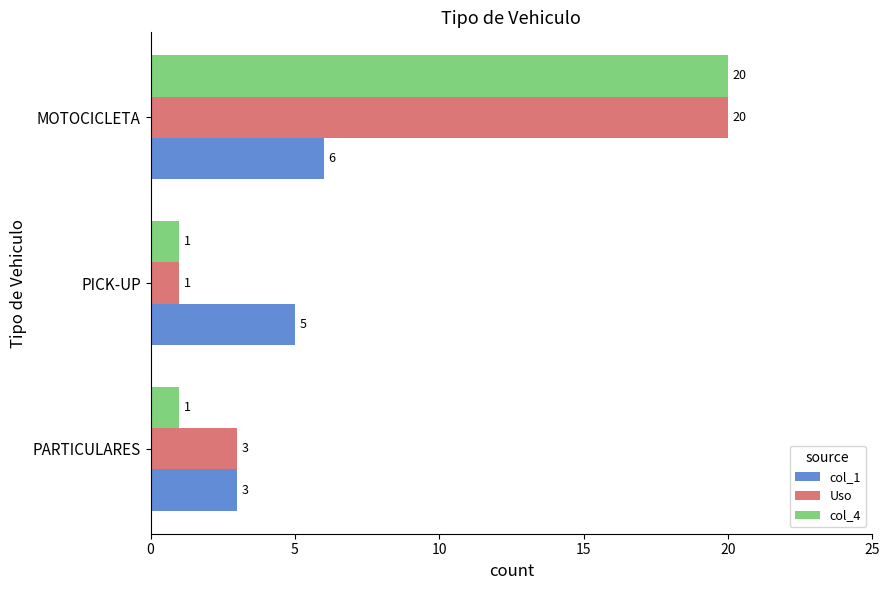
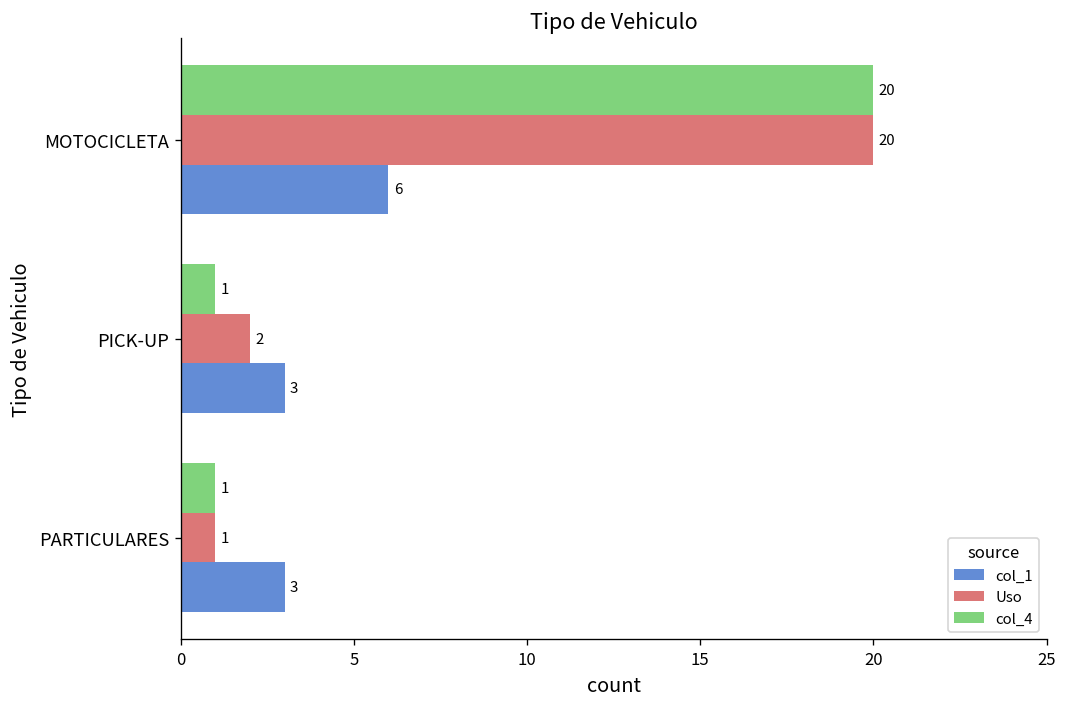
  {
    "col_1": {
      "MOTOCICLETA": 6,
-     "PICK-UP": 5,
+     "PICK-UP": 3,
      "PARTICULARES": 3
    },
    "Uso": {
      "MOTOCICLETA": 20,
-     "PICK-UP": 1,
-     "PARTICULARES": 3
+     "PICK-UP": 2,
+     "PARTICULARES": 1
    },
    "col_4": {
      "MOTOCICLETA": 20,
      "PICK-UP": 1,
      "PARTICULARES": 1
    }
  }
